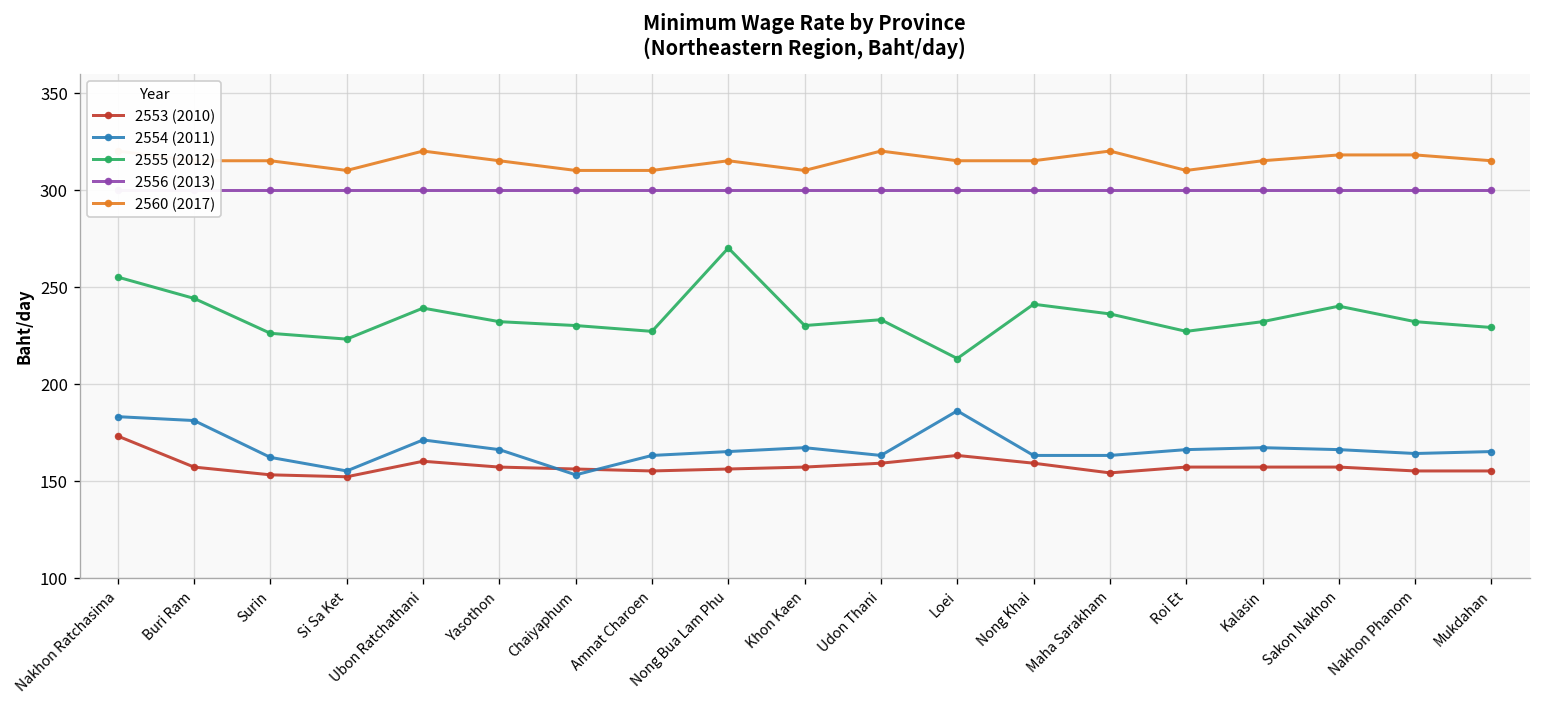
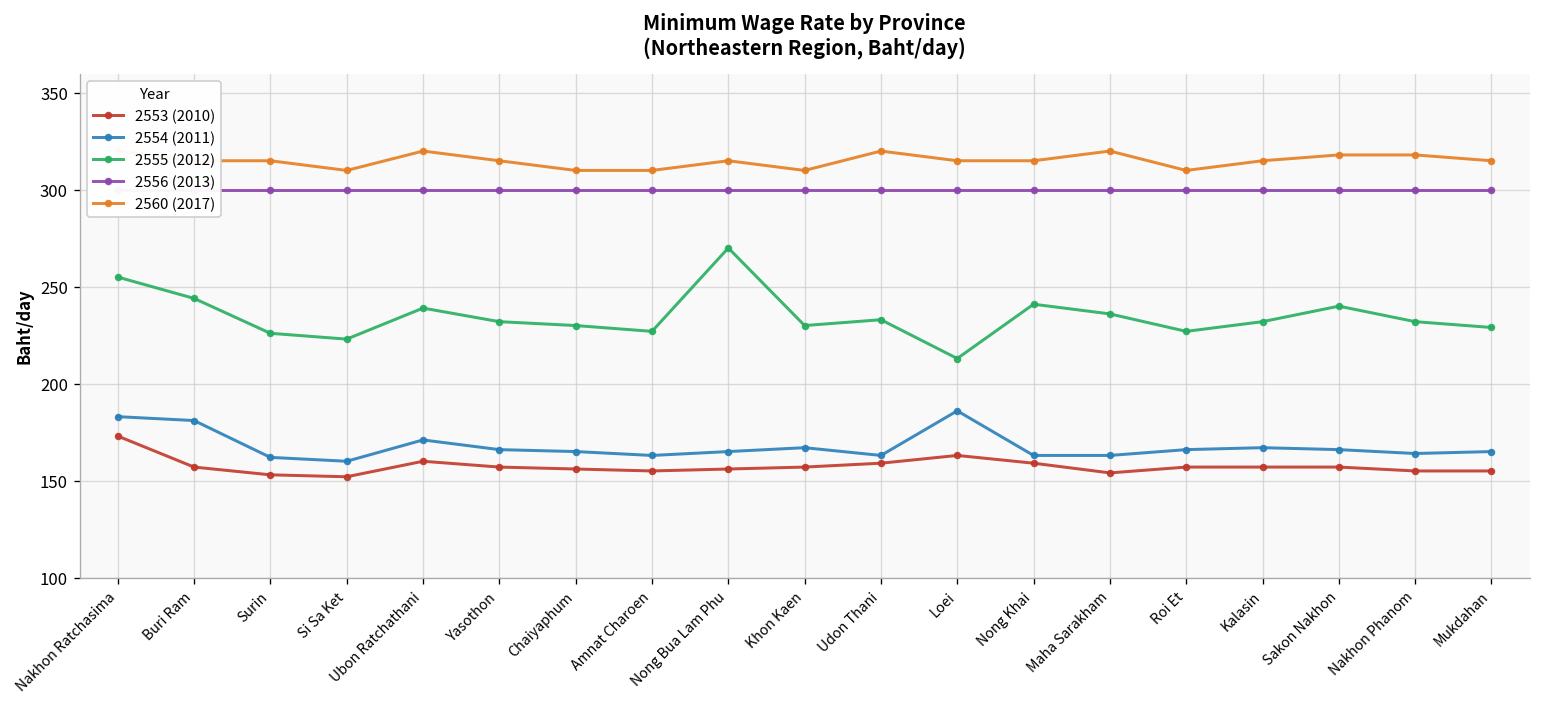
  {
    "2553 (2010)": {
      "Nakhon Ratchasima": 173,
      "Buri Ram": 157,
      "Surin": 153,
      "Si Sa Ket": 152,
      "Ubon Ratchathani": 160,
      "Yasothon": 157,
      "Chaiyaphum": 156,
      "Amnat Charoen": 155,
      "Nong Bua Lam Phu": 156,
      "Khon Kaen": 157,
      "Udon Thani": 159,
      "Loei": 163,
      "Nong Khai": 159,
      "Maha Sarakham": 154,
      "Roi Et": 157,
      "Kalasin": 157,
      "Sakon Nakhon": 157,
      "Nakhon Phanom": 155,
      "Mukdahan": 155
    },
    "2554 (2011)": {
      "Nakhon Ratchasima": 183,
      "Buri Ram": 181,
      "Surin": 162,
-     "Si Sa Ket": 155,
+     "Si Sa Ket": 160,
      "Ubon Ratchathani": 171,
      "Yasothon": 166,
-     "Chaiyaphum": 153,
+     "Chaiyaphum": 165,
      "Amnat Charoen": 163,
      "Nong Bua Lam Phu": 165,
      "Khon Kaen": 167,
      "Udon Thani": 163,
      "Loei": 186,
      "Nong Khai": 163,
      "Maha Sarakham": 163,
      "Roi Et": 166,
      "Kalasin": 167,
      "Sakon Nakhon": 166,
      "Nakhon Phanom": 164,
      "Mukdahan": 165
    },
    "2555 (2012)": {
      "Nakhon Ratchasima": 255,
      "Buri Ram": 244,
      "Surin": 226,
      "Si Sa Ket": 223,
      "Ubon Ratchathani": 239,
      "Yasothon": 232,
      "Chaiyaphum": 230,
      "Amnat Charoen": 227,
      "Nong Bua Lam Phu": 270,
      "Khon Kaen": 230,
      "Udon Thani": 233,
      "Loei": 213,
      "Nong Khai": 241,
      "Maha Sarakham": 236,
      "Roi Et": 227,
      "Kalasin": 232,
      "Sakon Nakhon": 240,
      "Nakhon Phanom": 232,
      "Mukdahan": 229
    },
    "2556 (2013)": {
      "Surin": 300,
      "Si Sa Ket": 300,
      "Ubon Ratchathani": 300,
      "Yasothon": 300,
      "Chaiyaphum": 300,
      "Amnat Charoen": 300,
      "Nong Bua Lam Phu": 300,
      "Khon Kaen": 300,
      "Udon Thani": 300,
      "Loei": 300,
      "Nong Khai": 300,
      "Maha Sarakham": 300,
      "Roi Et": 300,
      "Kalasin": 300,
      "Sakon Nakhon": 300,
      "Nakhon Phanom": 300,
      "Mukdahan": 300
    },
    "2560 (2017)": {
      "Surin": 315,
      "Si Sa Ket": 310,
      "Ubon Ratchathani": 320,
      "Yasothon": 315,
      "Chaiyaphum": 310,
      "Amnat Charoen": 310,
      "Nong Bua Lam Phu": 315,
      "Khon Kaen": 310,
      "Udon Thani": 320,
      "Loei": 315,
      "Nong Khai": 315,
      "Maha Sarakham": 320,
      "Roi Et": 310,
      "Kalasin": 315,
      "Sakon Nakhon": 318,
      "Nakhon Phanom": 318,
      "Mukdahan": 315
    }
  }
